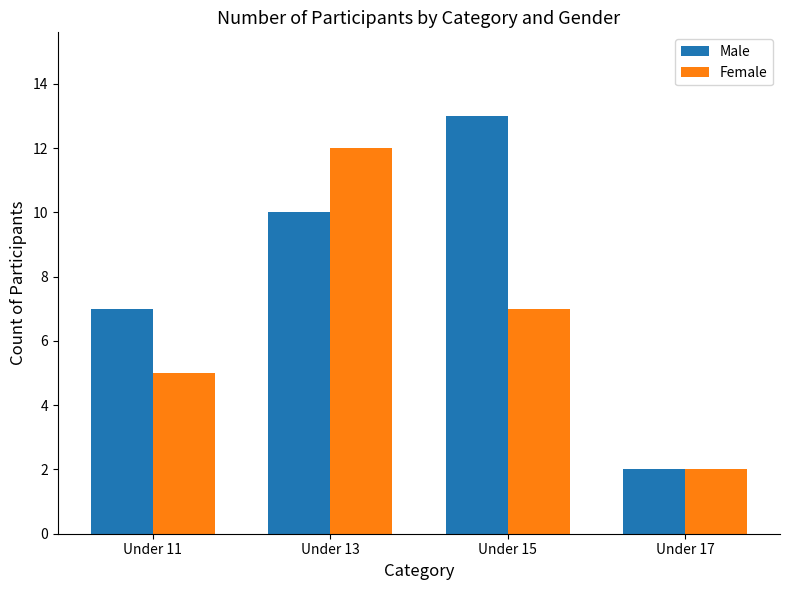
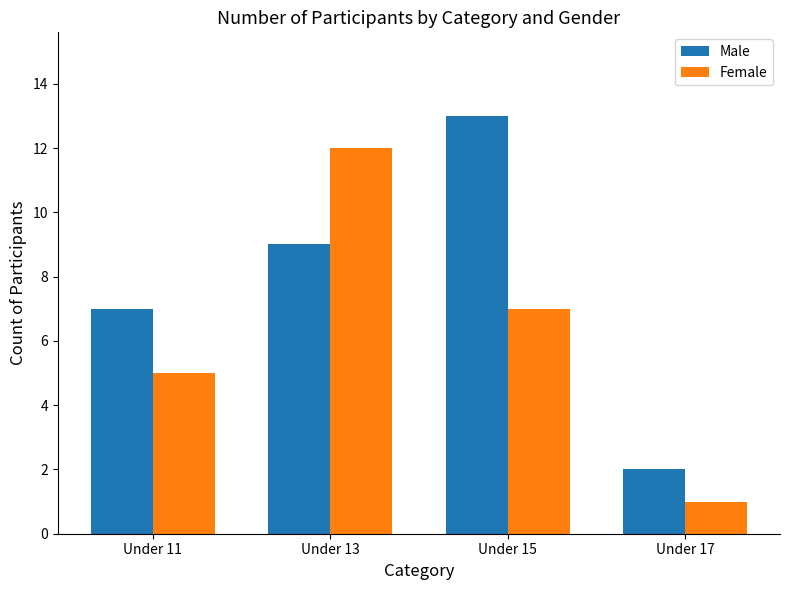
  {
    "Male": {
      "Under 11": 7,
-     "Under 13": 10,
+     "Under 13": 9,
      "Under 15": 13,
      "Under 17": 2
    },
    "Female": {
      "Under 11": 5,
      "Under 13": 12,
      "Under 15": 7,
-     "Under 17": 2
+     "Under 17": 1
    }
  }
